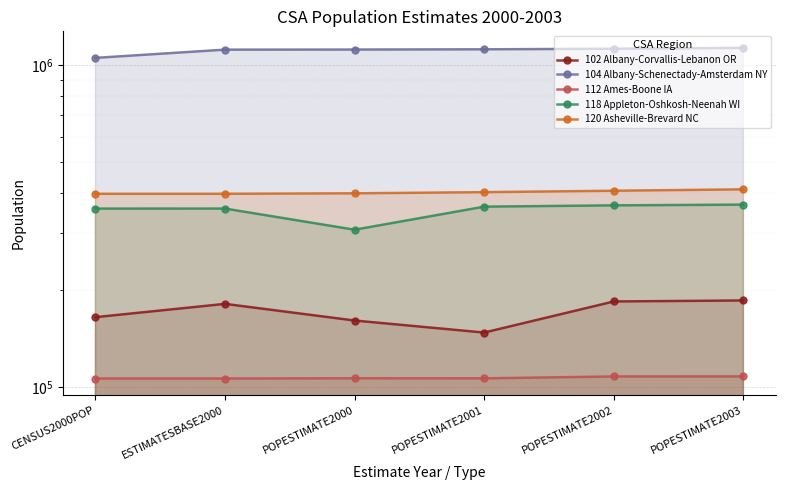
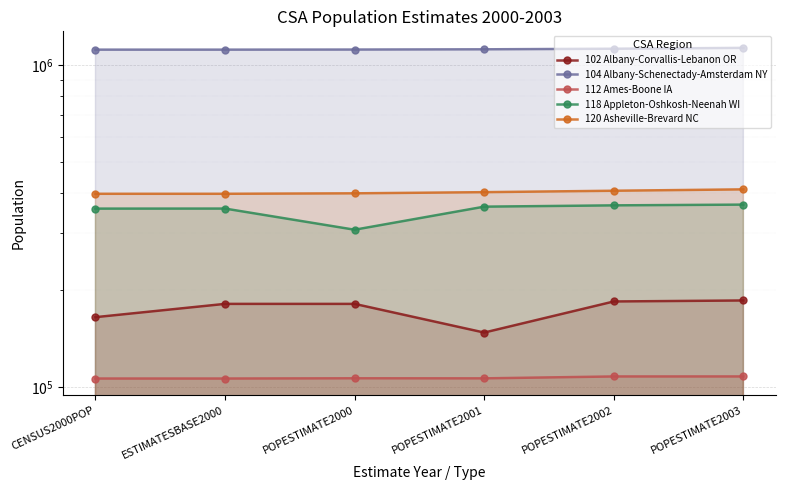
  {
    "102 Albany-Corvallis-Lebanon OR": {
      "CENSUS2000POP": 160000,
      "ESTIMATESBASE2000": 180000,
-     "POPESTIMATE2000": 160000,
+     "POPESTIMATE2000": 180000,
      "POPESTIMATE2001": 150000,
      "POPESTIMATE2002": 180000,
      "POPESTIMATE2003": 190000
    },
    "104 Albany-Schenectady-Amsterdam NY": {
-     "CENSUS2000POP": 1050000,
+     "CENSUS2000POP": 1120000,
      "ESTIMATESBASE2000": 1120000,
      "POPESTIMATE2000": 1120000,
      "POPESTIMATE2001": 1120000
    },
    "118 Appleton-Oshkosh-Neenah WI": {
      "CENSUS2000POP": 360000,
      "ESTIMATESBASE2000": 360000,
      "POPESTIMATE2000": 310000,
      "POPESTIMATE2001": 360000,
      "POPESTIMATE2002": 370000,
      "POPESTIMATE2003": 370000
    }
  }
